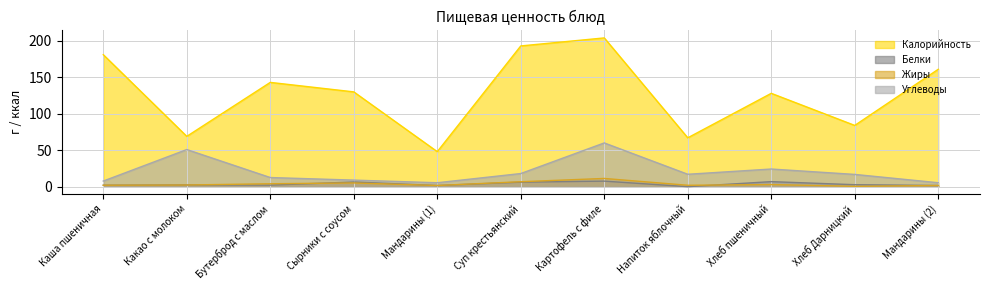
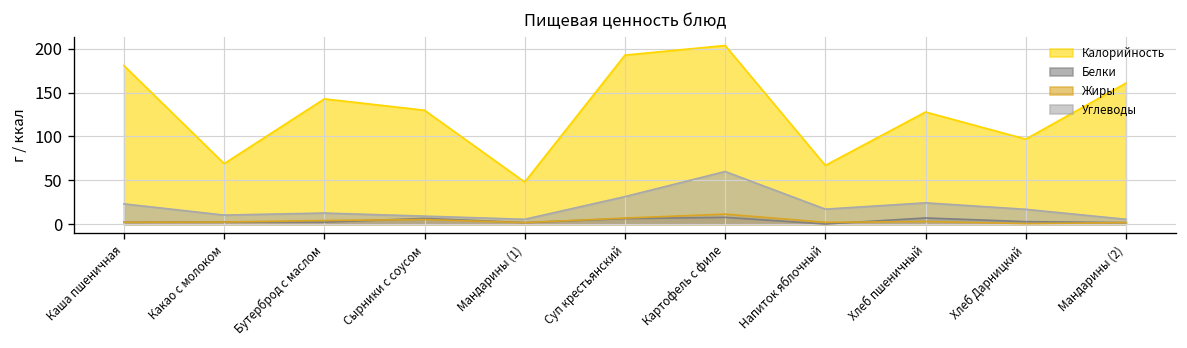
  {
    "Калорийность": {
      "Каша пшеничная": 180,
      "Какао с молоком": 70,
      "Бутерброд с маслом": 140,
      "Сырники с соусом": 130,
      "Мандарины (1)": 50,
      "Суп крестьянский": 190,
      "Картофель с филе": 200,
      "Напиток яблочный": 70,
      "Хлеб пшеничный": 130,
-     "Хлеб Дарницкий": 80,
+     "Хлеб Дарницкий": 100,
      "Мандарины (2)": 160
    },
    "Белки": {
      "Картофель с филе": 10,
      "Хлеб пшеничный": 10
    },
    "Жиры": {
      "Картофель с филе": 10,
      "Хлеб пшеничный": 0
    },
    "Углеводы": {
-     "Каша пшеничная": 10,
-     "Какао с молоком": 50,
+     "Каша пшеничная": 20,
+     "Какао с молоком": 10,
      "Бутерброд с маслом": 10,
      "Мандарины (1)": 10,
-     "Суп крестьянский": 20,
+     "Суп крестьянский": 30,
      "Картофель с филе": 60,
      "Напиток яблочный": 20,
      "Хлеб пшеничный": 20,
      "Хлеб Дарницкий": 20,
      "Мандарины (2)": 10
    }
  }
